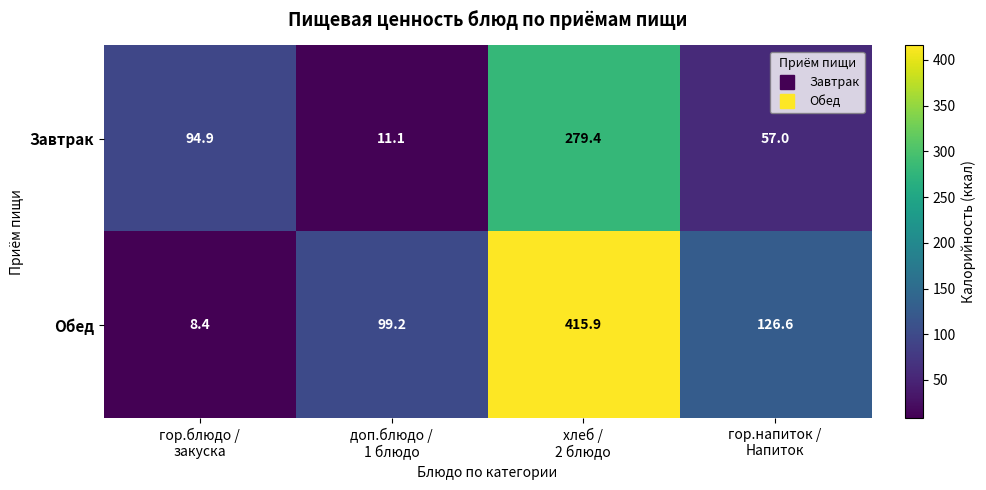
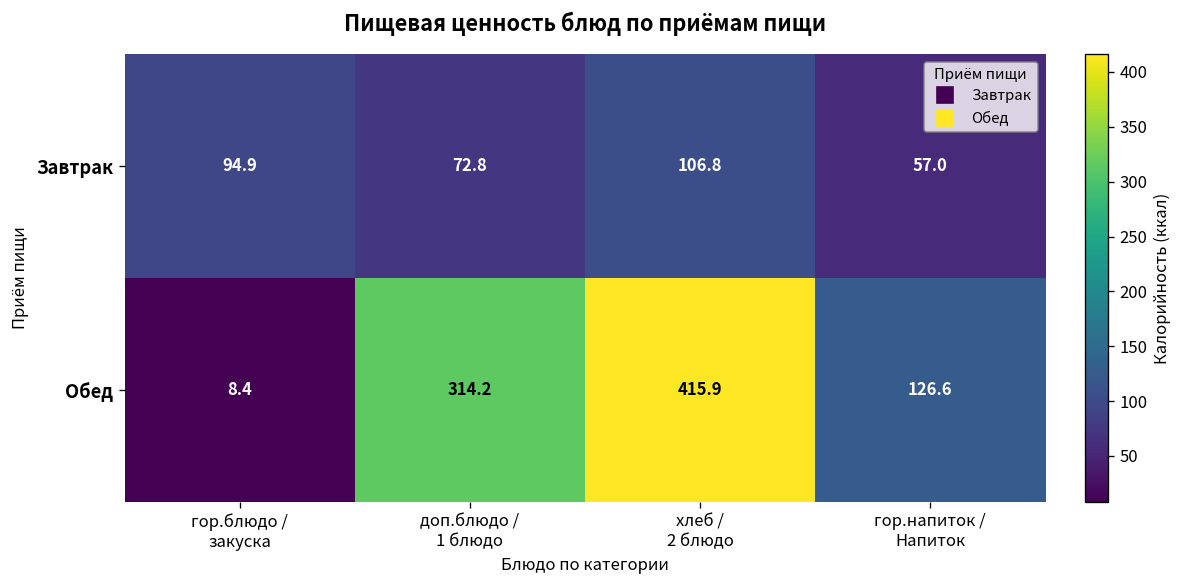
  {
    "Завтрак": {
      "гор.блюдо / закуска": 94.9,
-     "доп.блюдо / 1 блюдо": 11.1,
-     "хлеб / 2 блюдо": 279.4,
+     "доп.блюдо / 1 блюдо": 72.8,
+     "хлеб / 2 блюдо": 106.8,
      "гор.напиток / Напиток": 57.0
    },
    "Обед": {
      "гор.блюдо / закуска": 8.4,
-     "доп.блюдо / 1 блюдо": 99.2,
+     "доп.блюдо / 1 блюдо": 314.2,
      "хлеб / 2 блюдо": 415.9,
      "гор.напиток / Напиток": 126.6
    }
  }
